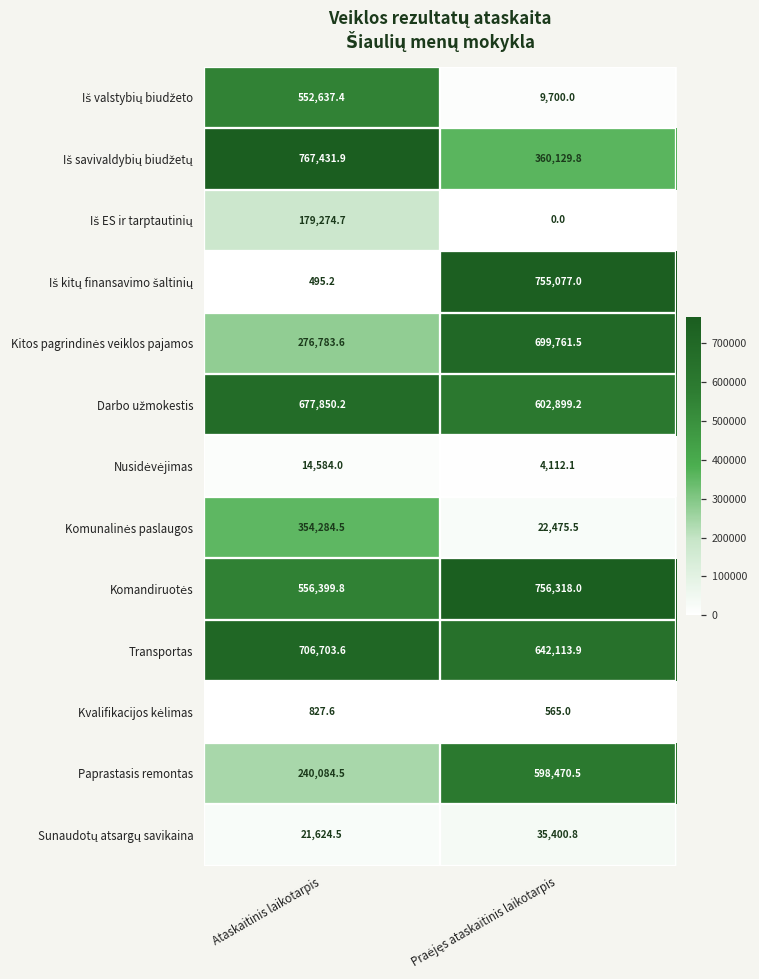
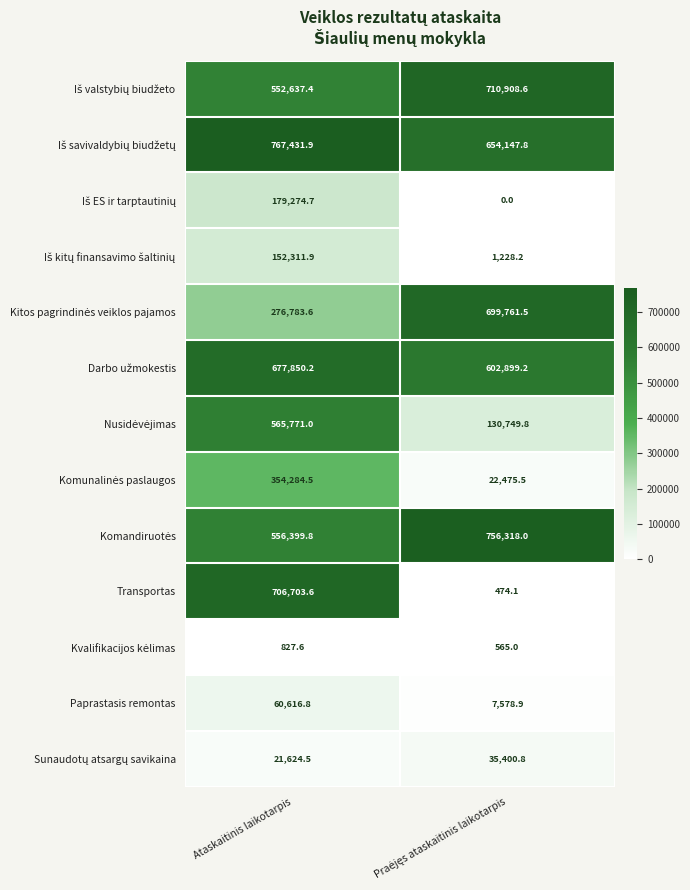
  {
    "Iš valstybių biudžeto": {
      "Ataskaitinis laikotarpis": "552,637.4",
-     "Praėjęs ataskaitinis laikotarpis": "9,700.0"
+     "Praėjęs ataskaitinis laikotarpis": "710,908.6"
    },
    "Iš savivaldybių biudžetų": {
      "Ataskaitinis laikotarpis": "767,431.9",
-     "Praėjęs ataskaitinis laikotarpis": "360,129.8"
+     "Praėjęs ataskaitinis laikotarpis": "654,147.8"
    },
    "Iš ES ir tarptautinių": {
      "Ataskaitinis laikotarpis": "179,274.7",
      "Praėjęs ataskaitinis laikotarpis": "0.0"
    },
    "Iš kitų finansavimo šaltinių": {
-     "Ataskaitinis laikotarpis": "495.2",
-     "Praėjęs ataskaitinis laikotarpis": "755,077.0"
+     "Ataskaitinis laikotarpis": "152,311.9",
+     "Praėjęs ataskaitinis laikotarpis": "1,228.2"
    },
    "Kitos pagrindinės veiklos pajamos": {
      "Ataskaitinis laikotarpis": "276,783.6",
      "Praėjęs ataskaitinis laikotarpis": "699,761.5"
    },
    "Darbo užmokestis": {
      "Ataskaitinis laikotarpis": "677,850.2",
      "Praėjęs ataskaitinis laikotarpis": "602,899.2"
    },
    "Nusidėvėjimas": {
-     "Ataskaitinis laikotarpis": "14,584.0",
-     "Praėjęs ataskaitinis laikotarpis": "4,112.1"
+     "Ataskaitinis laikotarpis": "565,771.0",
+     "Praėjęs ataskaitinis laikotarpis": "130,749.8"
    },
    "Komunalinės paslaugos": {
      "Ataskaitinis laikotarpis": "354,284.5",
      "Praėjęs ataskaitinis laikotarpis": "22,475.5"
    },
    "Komandiruotės": {
      "Ataskaitinis laikotarpis": "556,399.8",
      "Praėjęs ataskaitinis laikotarpis": "756,318.0"
    },
    "Transportas": {
      "Ataskaitinis laikotarpis": "706,703.6",
-     "Praėjęs ataskaitinis laikotarpis": "642,113.9"
+     "Praėjęs ataskaitinis laikotarpis": "474.1"
    },
    "Kvalifikacijos kėlimas": {
      "Ataskaitinis laikotarpis": "827.6",
      "Praėjęs ataskaitinis laikotarpis": "565.0"
    },
    "Paprastasis remontas": {
-     "Ataskaitinis laikotarpis": "240,084.5",
-     "Praėjęs ataskaitinis laikotarpis": "598,470.5"
+     "Ataskaitinis laikotarpis": "60,616.8",
+     "Praėjęs ataskaitinis laikotarpis": "7,578.9"
    },
    "Sunaudotų atsargų savikaina": {
      "Ataskaitinis laikotarpis": "21,624.5",
      "Praėjęs ataskaitinis laikotarpis": "35,400.8"
    }
  }
